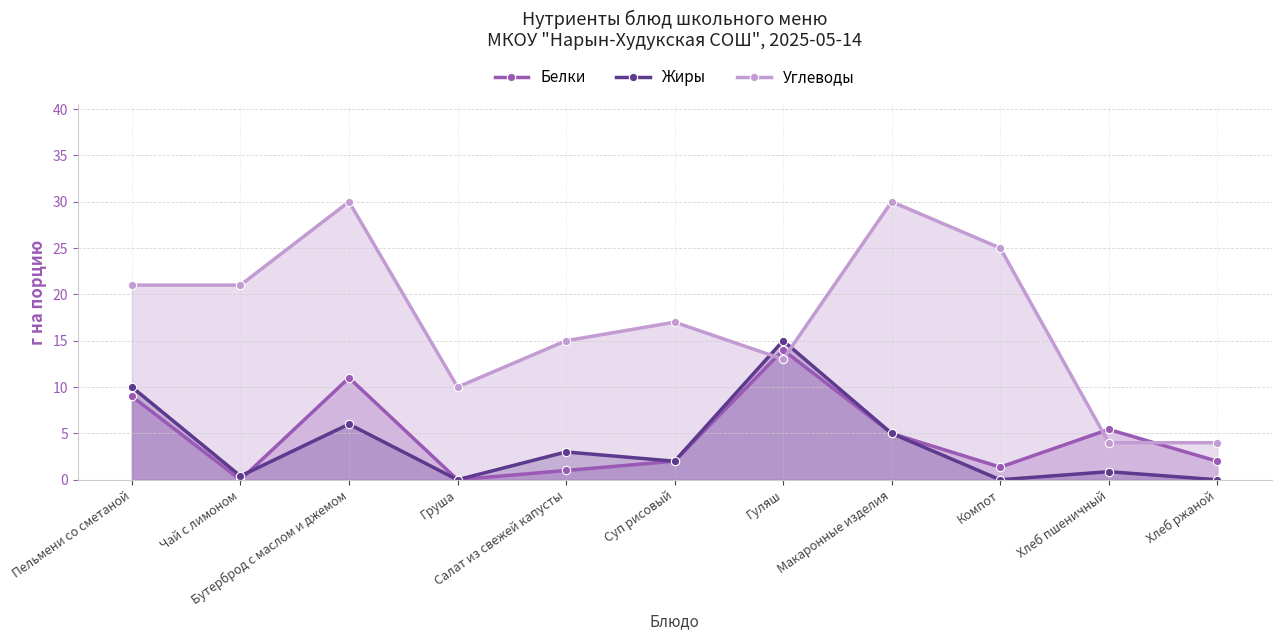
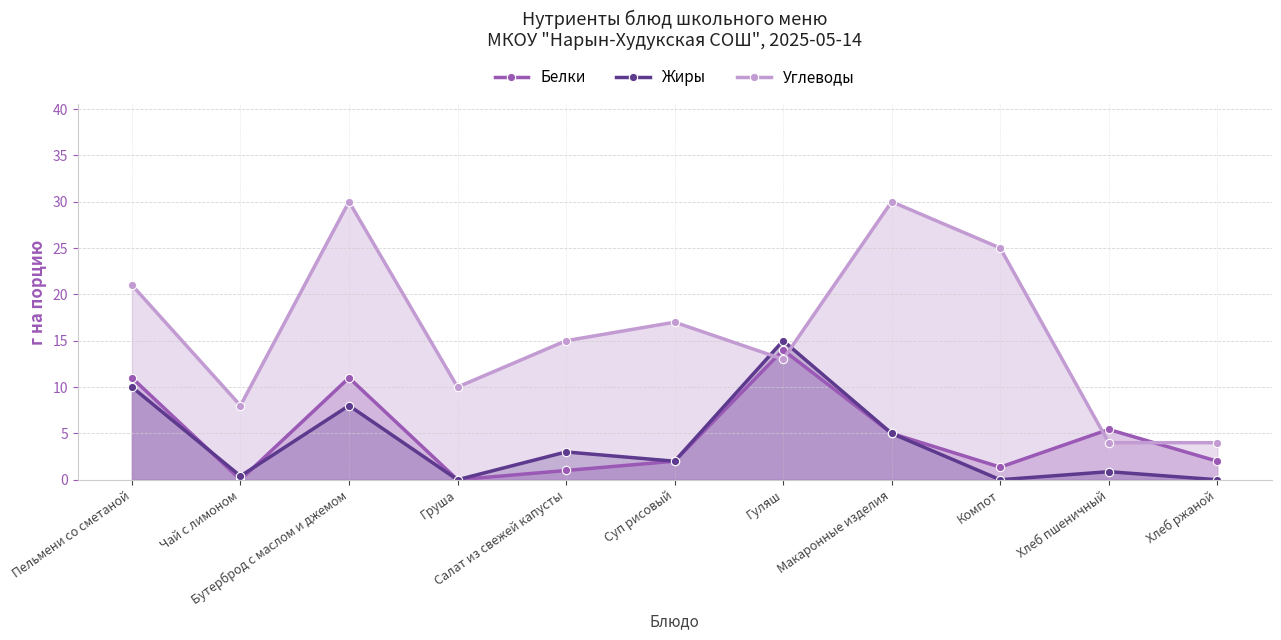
  {
    "Белки": {
-     "Пельмени со сметаной": 9,
+     "Пельмени со сметаной": 11,
      "Чай с лимоном": 0,
      "Бутерброд с маслом и джемом": 11,
      "Салат из свежей капусты": 1,
      "Гуляш": 14,
      "Компот": 1,
      "Хлеб пшеничный": 5,
      "Хлеб ржаной": 2
    },
    "Жиры": {
      "Пельмени со сметаной": 10,
      "Чай с лимоном": 0,
-     "Бутерброд с маслом и джемом": 6,
+     "Бутерброд с маслом и джемом": 8,
      "Салат из свежей капусты": 3,
      "Гуляш": 15,
      "Компот": 0,
      "Хлеб пшеничный": 1,
      "Хлеб ржаной": 0
    },
    "Углеводы": {
      "Пельмени со сметаной": 21,
-     "Чай с лимоном": 21,
+     "Чай с лимоном": 8,
      "Бутерброд с маслом и джемом": 30,
      "Груша": 10,
      "Салат из свежей капусты": 15,
      "Суп рисовый": 17,
      "Гуляш": 13,
      "Макаронные изделия": 30,
      "Компот": 25,
      "Хлеб пшеничный": 4,
      "Хлеб ржаной": 4
    }
  }
